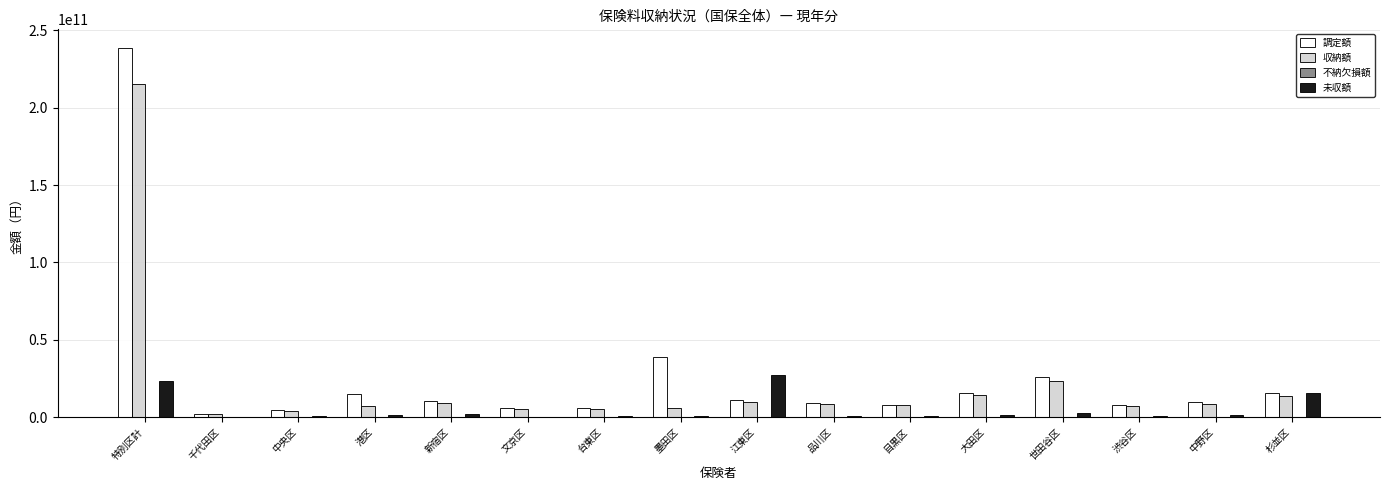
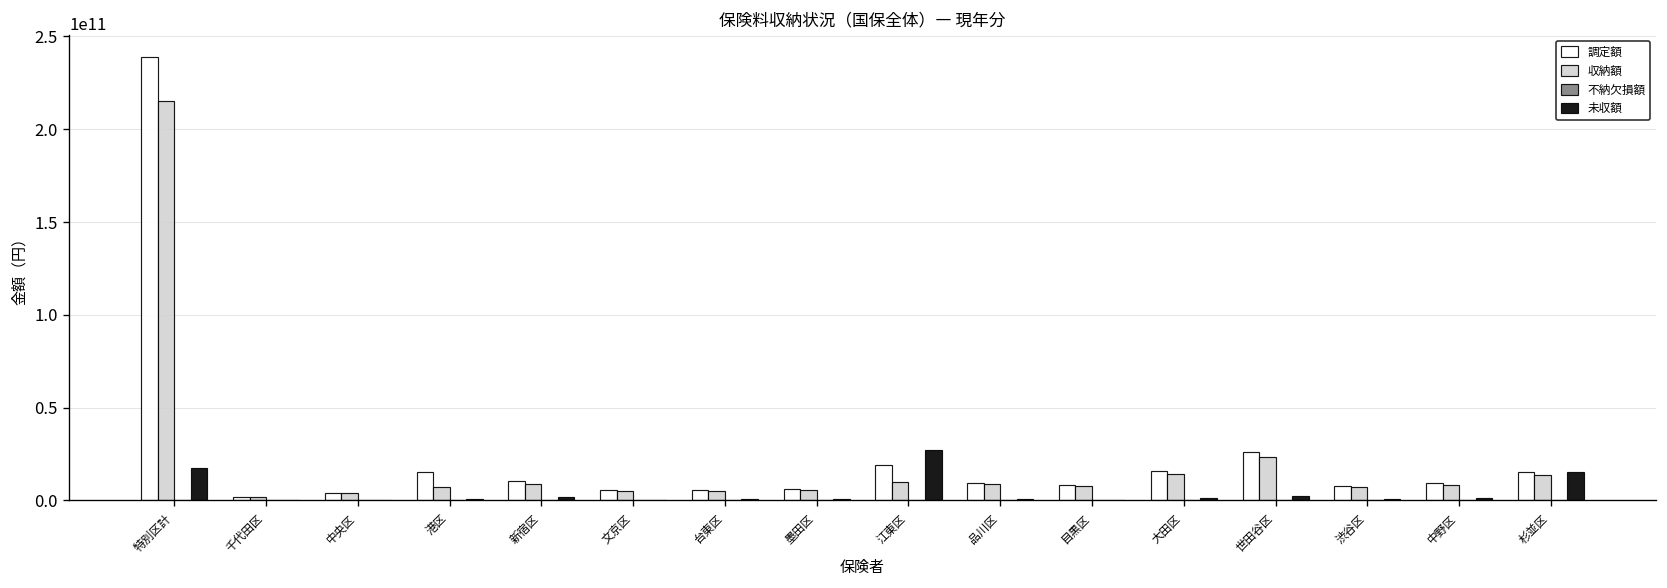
  {
    "調定額": {
      "特別区計": 239000000000,
      "千代田区": 2000000000,
      "中央区": 4000000000,
      "港区": 15000000000,
      "新宿区": 11000000000,
      "文京区": 6000000000,
      "台東区": 6000000000,
-     "墨田区": 39000000000,
-     "江東区": 11000000000,
+     "墨田区": 6000000000,
+     "江東区": 19000000000,
      "品川区": 9000000000,
      "目黒区": 8000000000,
      "大田区": 16000000000,
      "世田谷区": 26000000000,
      "渋谷区": 8000000000,
      "中野区": 9000000000,
      "杉並区": 15000000000
    },
    "収納額": {
      "特別区計": 215000000000,
      "千代田区": 2000000000,
      "中央区": 4000000000,
      "港区": 7000000000,
      "新宿区": 9000000000,
      "文京区": 5000000000,
      "台東区": 5000000000,
      "墨田区": 6000000000,
      "江東区": 10000000000,
      "品川区": 9000000000,
      "目黒区": 8000000000,
      "大田区": 14000000000,
      "世田谷区": 23000000000,
      "渋谷区": 7000000000,
      "中野区": 8000000000,
      "杉並区": 14000000000
    },
    "未収額": {
-     "特別区計": 23000000000,
+     "特別区計": 17000000000,
      "新宿区": 2000000000,
      "江東区": 27000000000,
      "世田谷区": 2000000000,
      "杉並区": 15000000000
    }
  }
